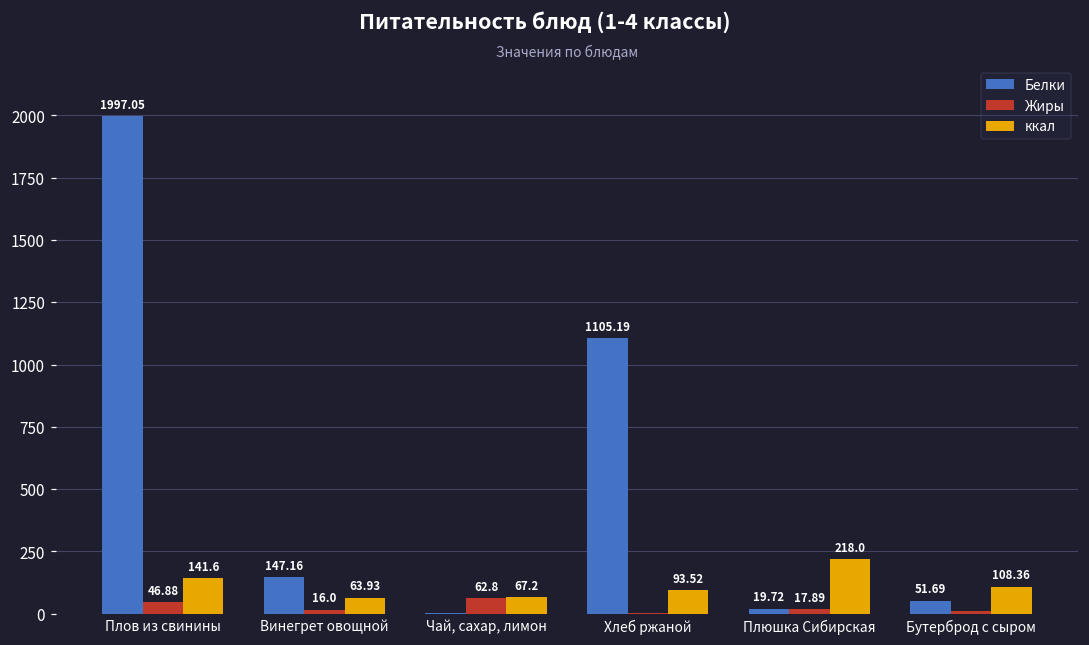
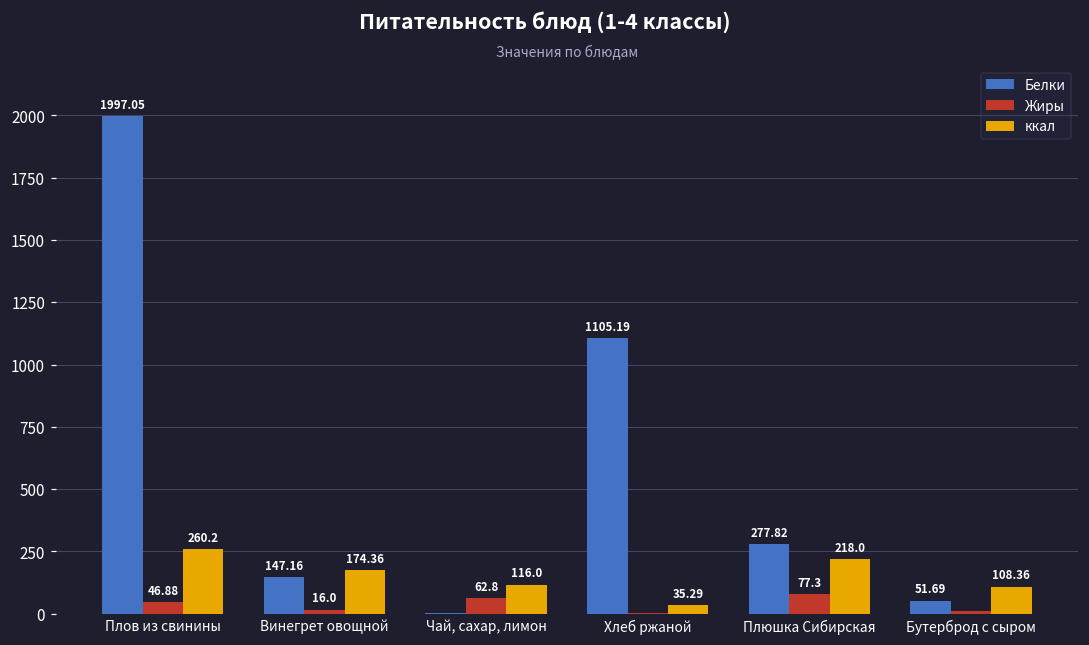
  {
    "Белки": {
      "Плов из свинины": 1997.05,
      "Винегрет овощной": 147.16,
      "Хлеб ржаной": 1105.19,
-     "Плюшка Сибирская": 19.72,
+     "Плюшка Сибирская": 277.82,
      "Бутерброд с сыром": 51.69
    },
    "Жиры": {
      "Плов из свинины": 46.88,
      "Винегрет овощной": 16.0,
      "Чай, сахар, лимон": 62.8,
-     "Плюшка Сибирская": 17.89
+     "Плюшка Сибирская": 77.3
    },
    "ккал": {
-     "Плов из свинины": 141.6,
-     "Винегрет овощной": 63.93,
-     "Чай, сахар, лимон": 67.2,
-     "Хлеб ржаной": 93.52,
+     "Плов из свинины": 260.2,
+     "Винегрет овощной": 174.36,
+     "Чай, сахар, лимон": 116.0,
+     "Хлеб ржаной": 35.29,
      "Плюшка Сибирская": 218.0,
      "Бутерброд с сыром": 108.36
    }
  }
